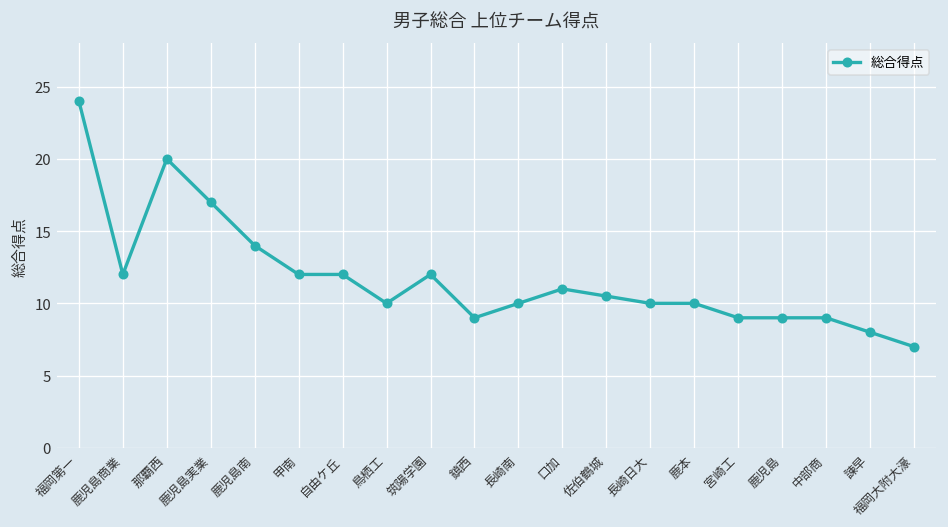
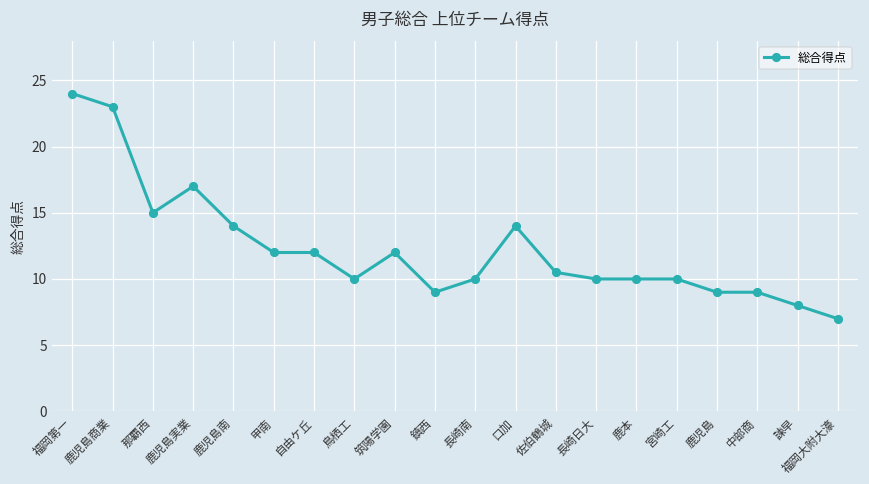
  {
    "福岡第一": 24,
-   "鹿児島商業": 12,
-   "那覇西": 20,
+   "鹿児島商業": 23,
+   "那覇西": 15,
    "鹿児島実業": 17,
    "鹿児島南": 14,
    "甲南": 12,
    "自由ケ丘": 12,
    "鳥栖工": 10,
    "筑陽学園": 12,
    "鎮西": 9,
    "長崎南": 10,
-   "口加": 11,
+   "口加": 14,
    "佐伯鶴城": 10.5,
    "長崎日大": 10,
    "鹿本": 10,
-   "宮崎工": 9,
+   "宮崎工": 10,
    "鹿児島": 9,
    "中部商": 9,
    "諫早": 8,
    "福岡大附大濠": 7
  }
